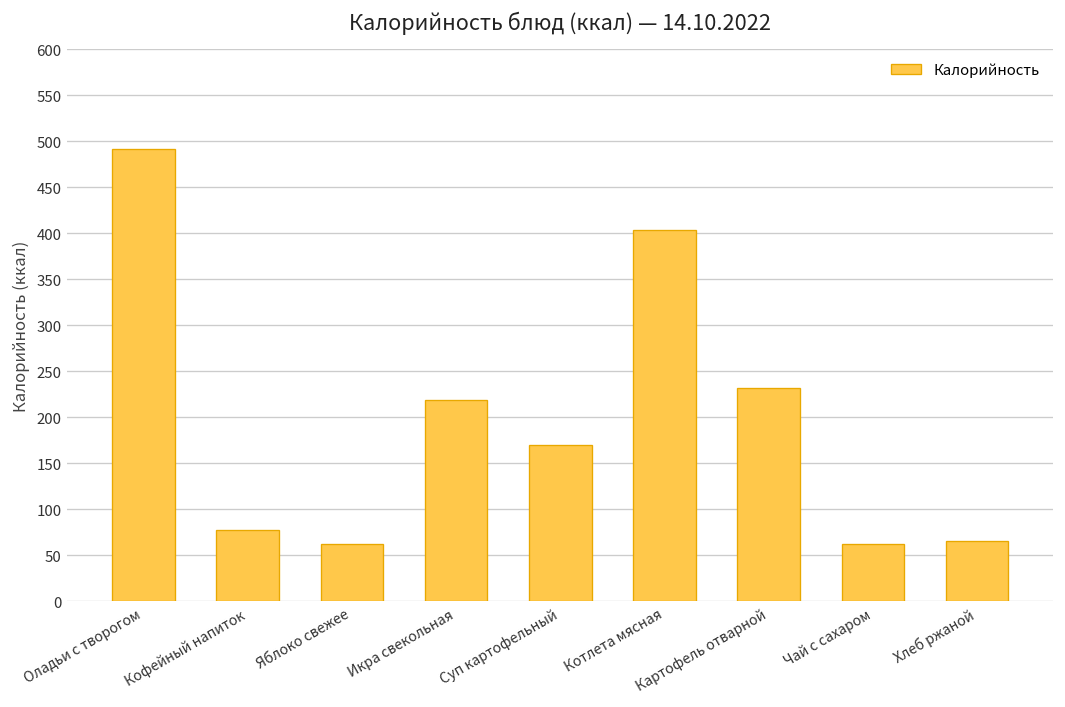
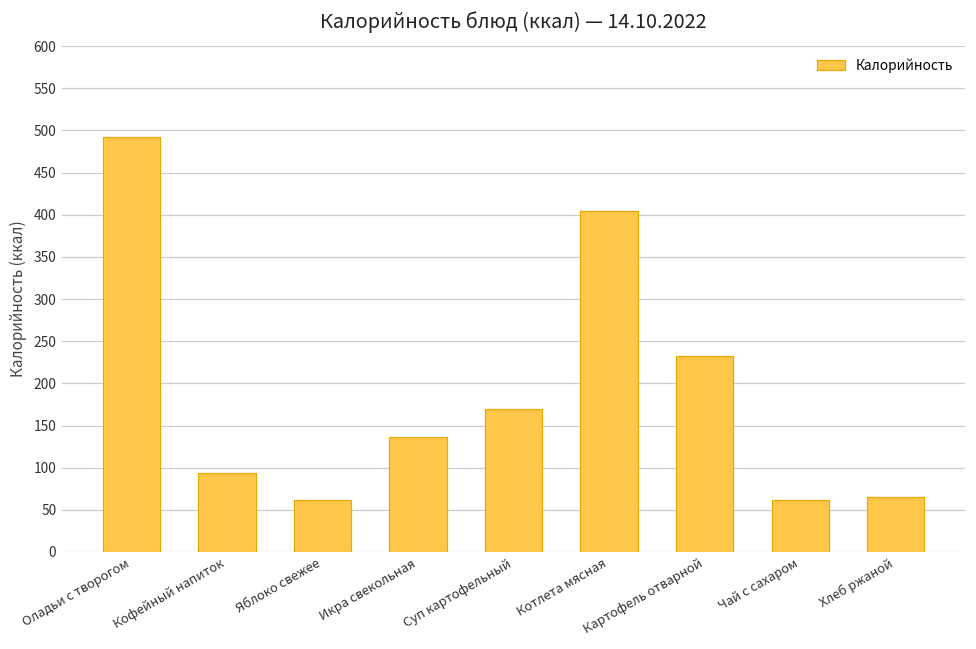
  {
    "Оладьи с творогом": 490,
-   "Кофейный напиток": 80,
+   "Кофейный напиток": 90,
    "Яблоко свежее": 60,
-   "Икра свекольная": 220,
+   "Икра свекольная": 140,
    "Суп картофельный": 170,
    "Котлета мясная": 400,
    "Картофель отварной": 230,
    "Чай с сахаром": 60,
    "Хлеб ржаной": 70
  }
